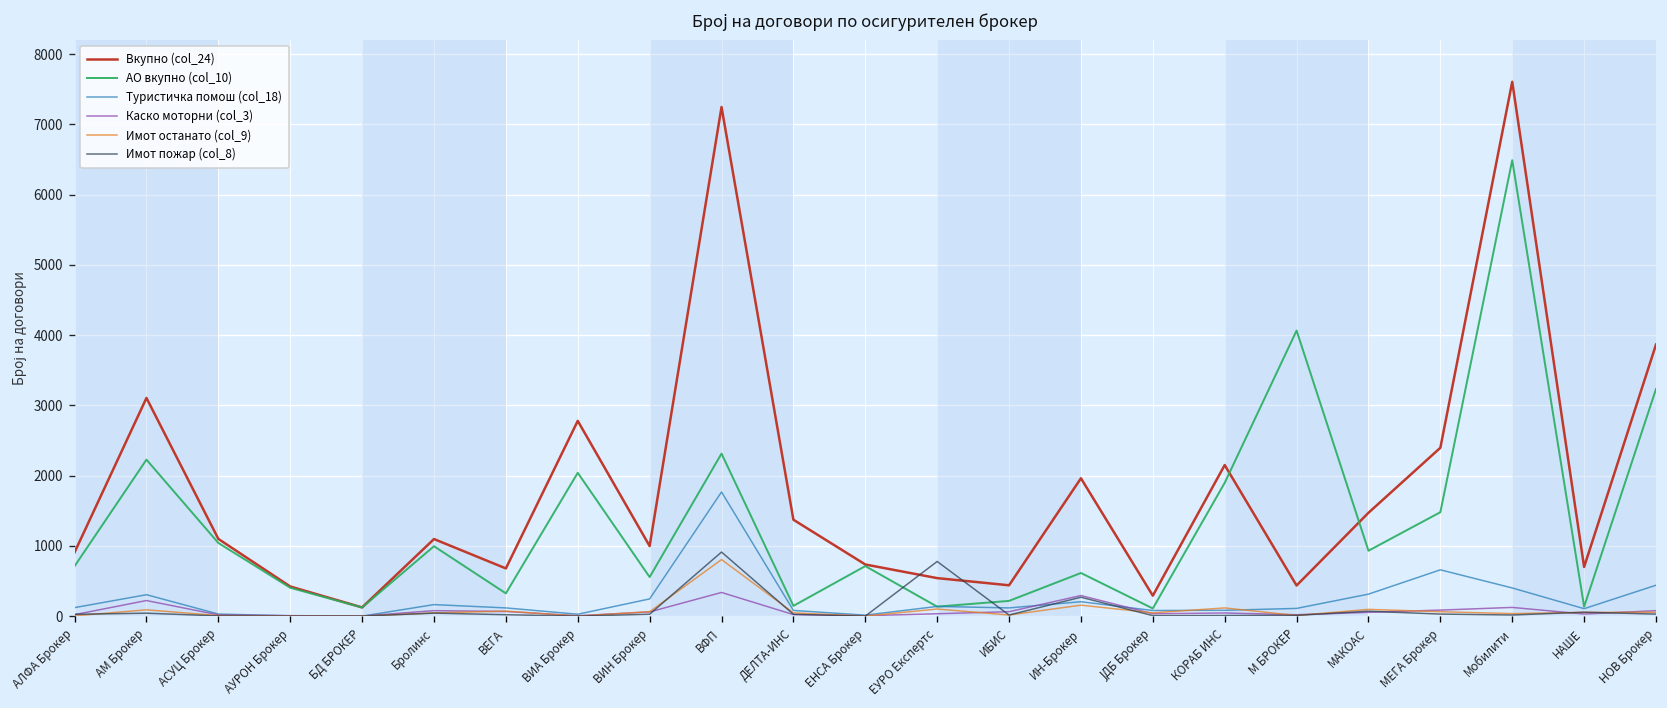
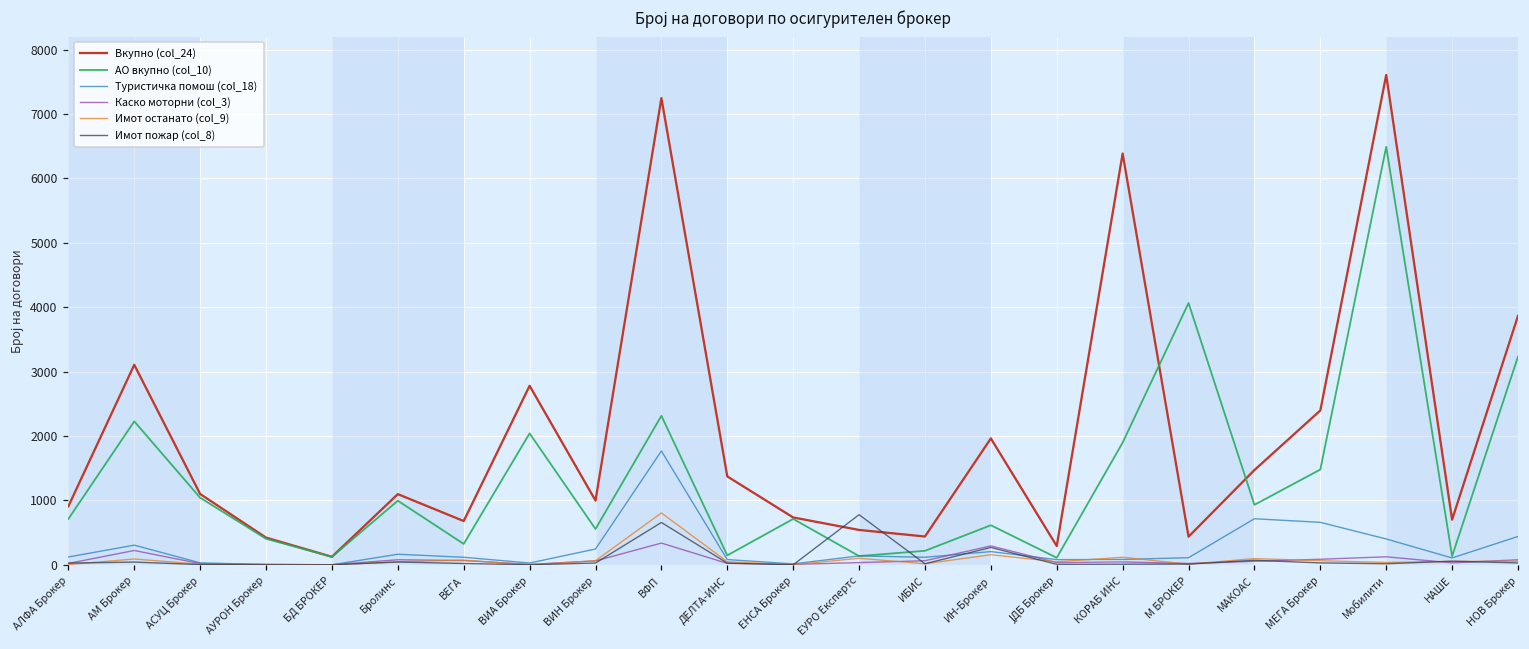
  {
    "Вкупно (col_24)": {
      "АЛФА Брокер": 900,
      "АМ Брокер": 3100,
      "АСУЦ Брокер": 1100,
      "Бролинс": 1100,
      "ВЕГА": 700,
      "ВИА Брокер": 2800,
      "ВИН Брокер": 1000,
      "ВФП": 7200,
      "ДЕЛТА-ИНС": 1400,
      "ЕУРО Експертс": 500,
      "ИБИС": 400,
      "ИН-Брокер": 2000,
      "ЈДБ Брокер": 300,
-     "КОРАБ ИНС": 2200,
+     "КОРАБ ИНС": 6400,
      "М БРОКЕР": 400,
      "МАКОАС": 1500,
      "МЕГА Брокер": 2400,
      "Мобилити": 7600,
      "НАШЕ": 700,
      "НОВ Брокер": 3900
    },
    "АО вкупно (col_10)": {
      "АЛФА Брокер": 700,
      "АМ Брокер": 2200,
      "АСУЦ Брокер": 1000,
      "Бролинс": 1000,
      "ВЕГА": 300,
      "ВИА Брокер": 2000,
      "ВИН Брокер": 600,
      "ВФП": 2300,
      "ДЕЛТА-ИНС": 100,
      "ИБИС": 200,
      "ИН-Брокер": 600,
      "КОРАБ ИНС": 1900,
      "М БРОКЕР": 4100,
      "МАКОАС": 900,
      "МЕГА Брокер": 1500,
      "Мобилити": 6500,
      "НОВ Брокер": 3200
    },
    "Туристичка помош (col_18)": {
      "АЛФА Брокер": 100,
      "АМ Брокер": 300,
      "Бролинс": 200,
      "ВЕГА": 100,
      "ВИН Брокер": 200,
      "ВФП": 1800,
      "ИБИС": 100,
      "ИН-Брокер": 200,
      "М БРОКЕР": 100,
-     "МАКОАС": 300,
+     "МАКОАС": 700,
      "МЕГА Брокер": 700,
      "Мобилити": 400,
      "НОВ Брокер": 400
    },
    "Каско моторни (col_3)": {
      "АМ Брокер": 200,
      "ВФП": 300,
      "ЕУРО Експертс": 0,
      "ИБИС": 100,
      "Мобилити": 100
    },
    "Имот останато (col_9)": {
      "АМ Брокер": 100,
      "ВФП": 800,
      "ИН-Брокер": 200
    },
    "Имот пожар (col_8)": {
      "АМ Брокер": 0,
      "ВЕГА": 0,
-     "ВФП": 900,
+     "ВФП": 700,
      "ЕУРО Експертс": 800
    }
  }
